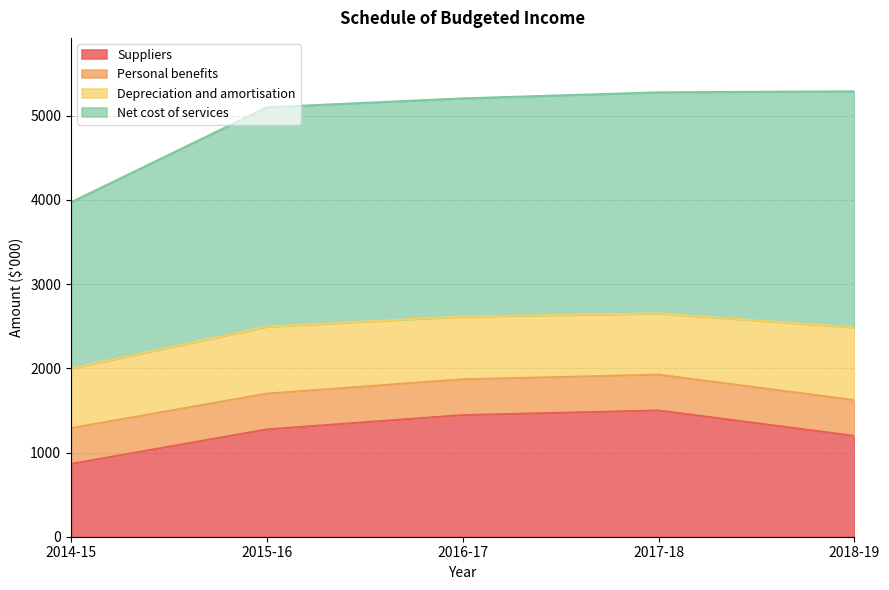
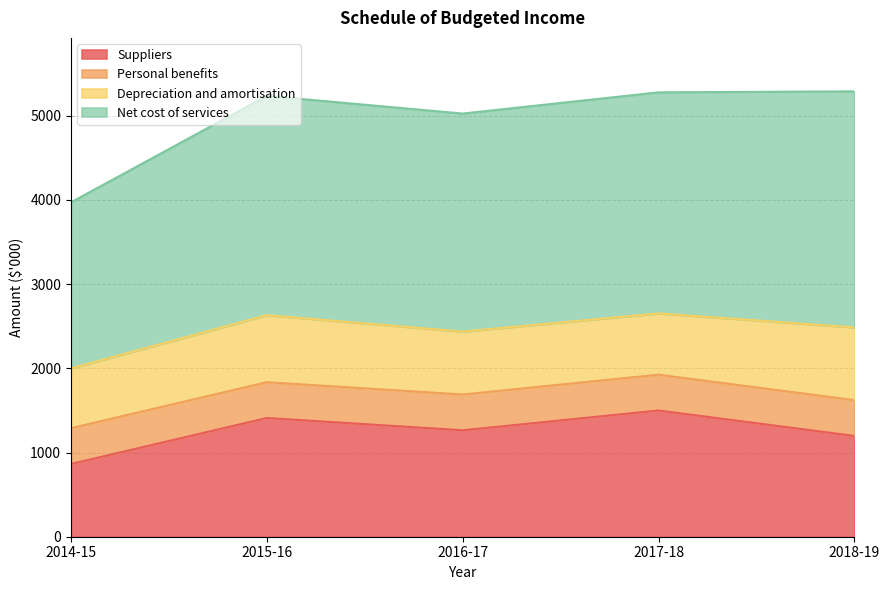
  {
    "Suppliers": {
      "2014-15": 900,
-     "2015-16": 1300,
-     "2016-17": 1400,
+     "2015-16": 1400,
+     "2016-17": 1300,
      "2017-18": 1500,
      "2018-19": 1200
    },
    "Net cost of services": {
      "2014-15": 2000,
      "2016-17": 2600,
      "2017-18": 2600,
      "2018-19": 2800
    }
  }
